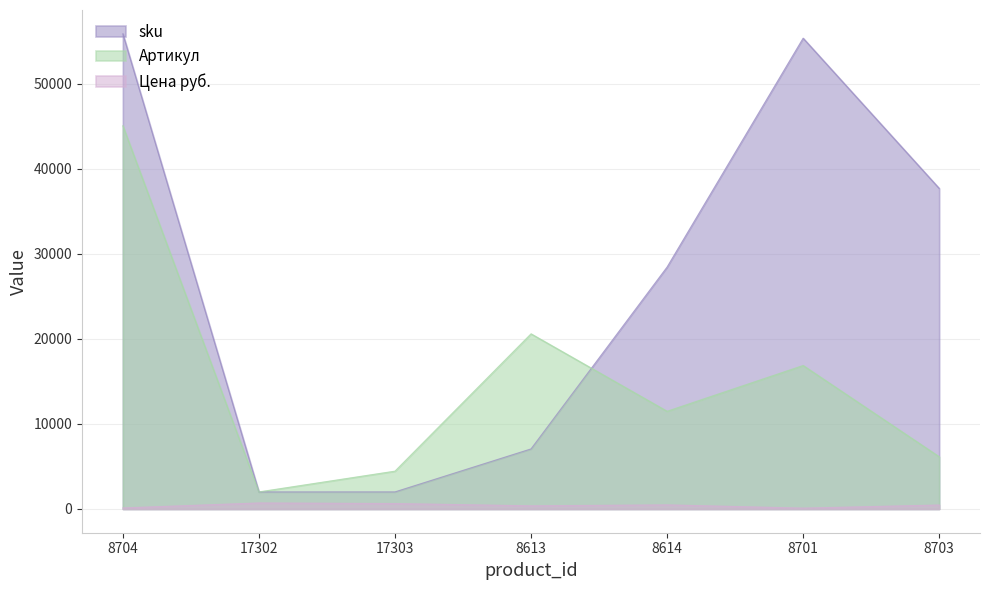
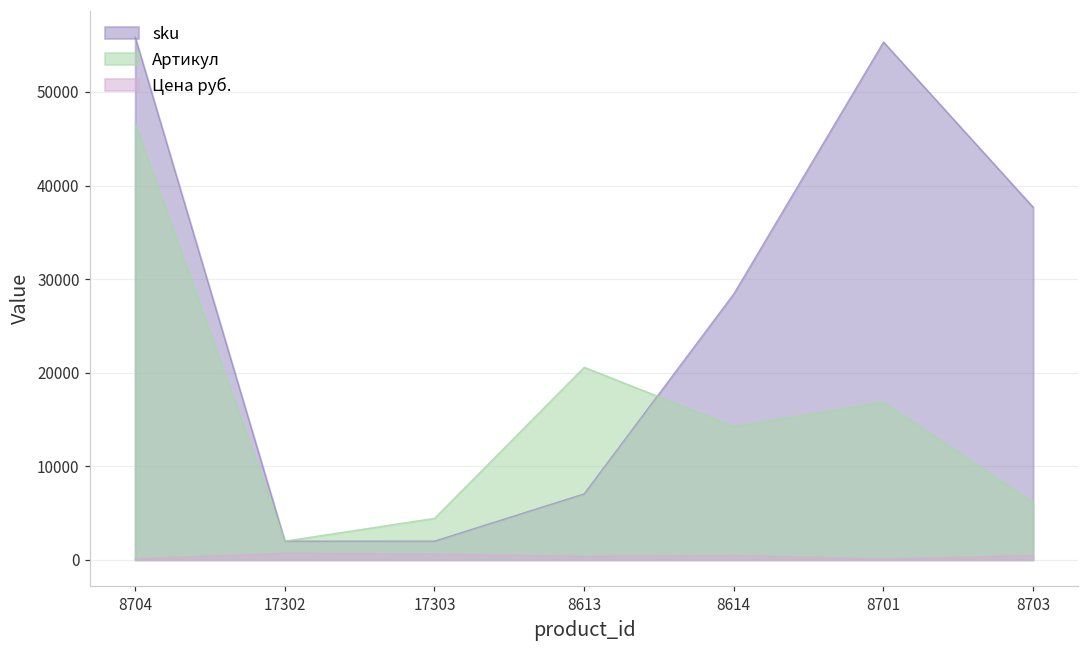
  {
    "Артикул": {
-     "8704": 45000,
+     "8704": 47000,
      "17303": 4000,
      "8613": 21000,
-     "8614": 11000,
+     "8614": 14000,
      "8701": 17000,
      "8703": 6000
    }
  }
